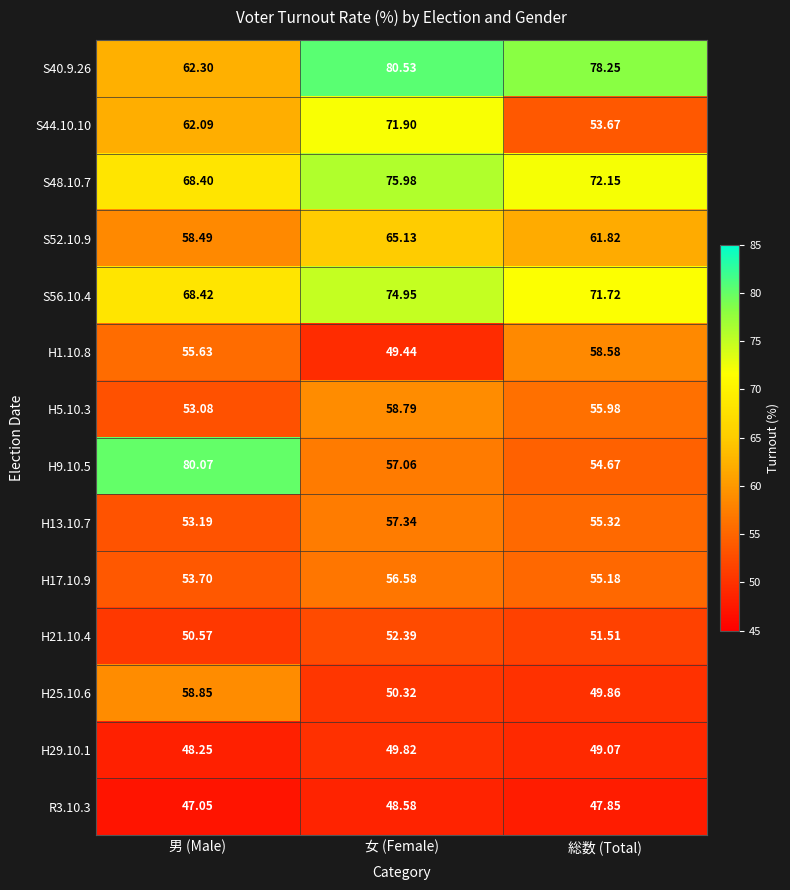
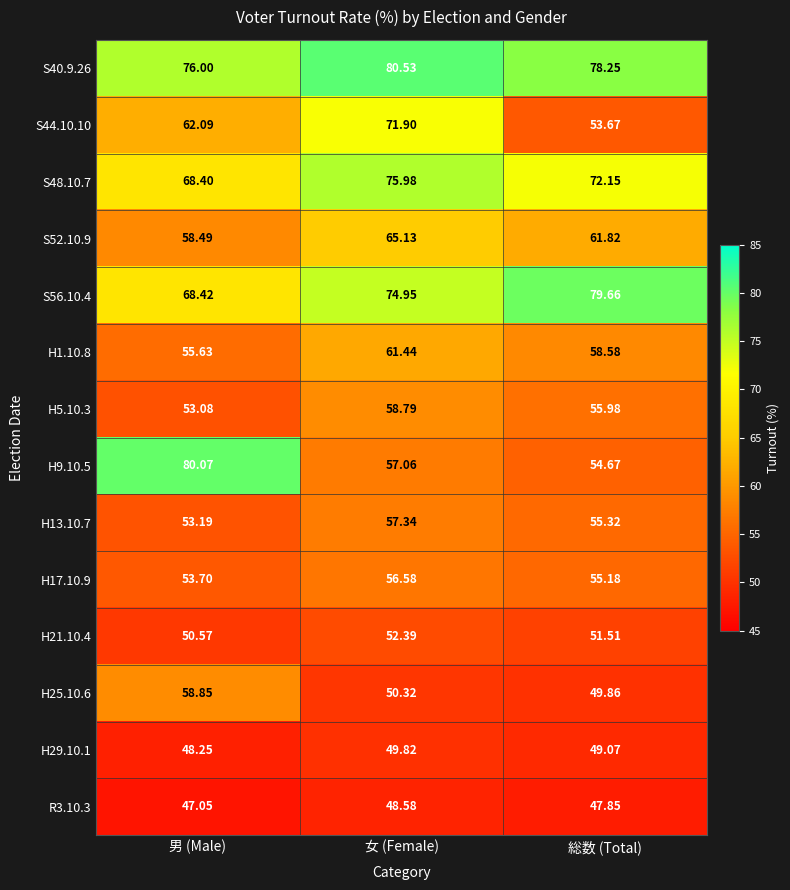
  {
    "S40.9.26": {
-     "男 (Male)": 62.30,
+     "男 (Male)": 76.00,
      "女 (Female)": 80.53,
      "総数 (Total)": 78.25
    },
    "S44.10.10": {
      "男 (Male)": 62.09,
      "女 (Female)": 71.90,
      "総数 (Total)": 53.67
    },
    "S48.10.7": {
      "男 (Male)": 68.40,
      "女 (Female)": 75.98,
      "総数 (Total)": 72.15
    },
    "S52.10.9": {
      "男 (Male)": 58.49,
      "女 (Female)": 65.13,
      "総数 (Total)": 61.82
    },
    "S56.10.4": {
      "男 (Male)": 68.42,
      "女 (Female)": 74.95,
-     "総数 (Total)": 71.72
+     "総数 (Total)": 79.66
    },
    "H1.10.8": {
      "男 (Male)": 55.63,
-     "女 (Female)": 49.44,
+     "女 (Female)": 61.44,
      "総数 (Total)": 58.58
    },
    "H5.10.3": {
      "男 (Male)": 53.08,
      "女 (Female)": 58.79,
      "総数 (Total)": 55.98
    },
    "H9.10.5": {
      "男 (Male)": 80.07,
      "女 (Female)": 57.06,
      "総数 (Total)": 54.67
    },
    "H13.10.7": {
      "男 (Male)": 53.19,
      "女 (Female)": 57.34,
      "総数 (Total)": 55.32
    },
    "H17.10.9": {
      "男 (Male)": 53.70,
      "女 (Female)": 56.58,
      "総数 (Total)": 55.18
    },
    "H21.10.4": {
      "男 (Male)": 50.57,
      "女 (Female)": 52.39,
      "総数 (Total)": 51.51
    },
    "H25.10.6": {
      "男 (Male)": 58.85,
      "女 (Female)": 50.32,
      "総数 (Total)": 49.86
    },
    "H29.10.1": {
      "男 (Male)": 48.25,
      "女 (Female)": 49.82,
      "総数 (Total)": 49.07
    },
    "R3.10.3": {
      "男 (Male)": 47.05,
      "女 (Female)": 48.58,
      "総数 (Total)": 47.85
    }
  }
